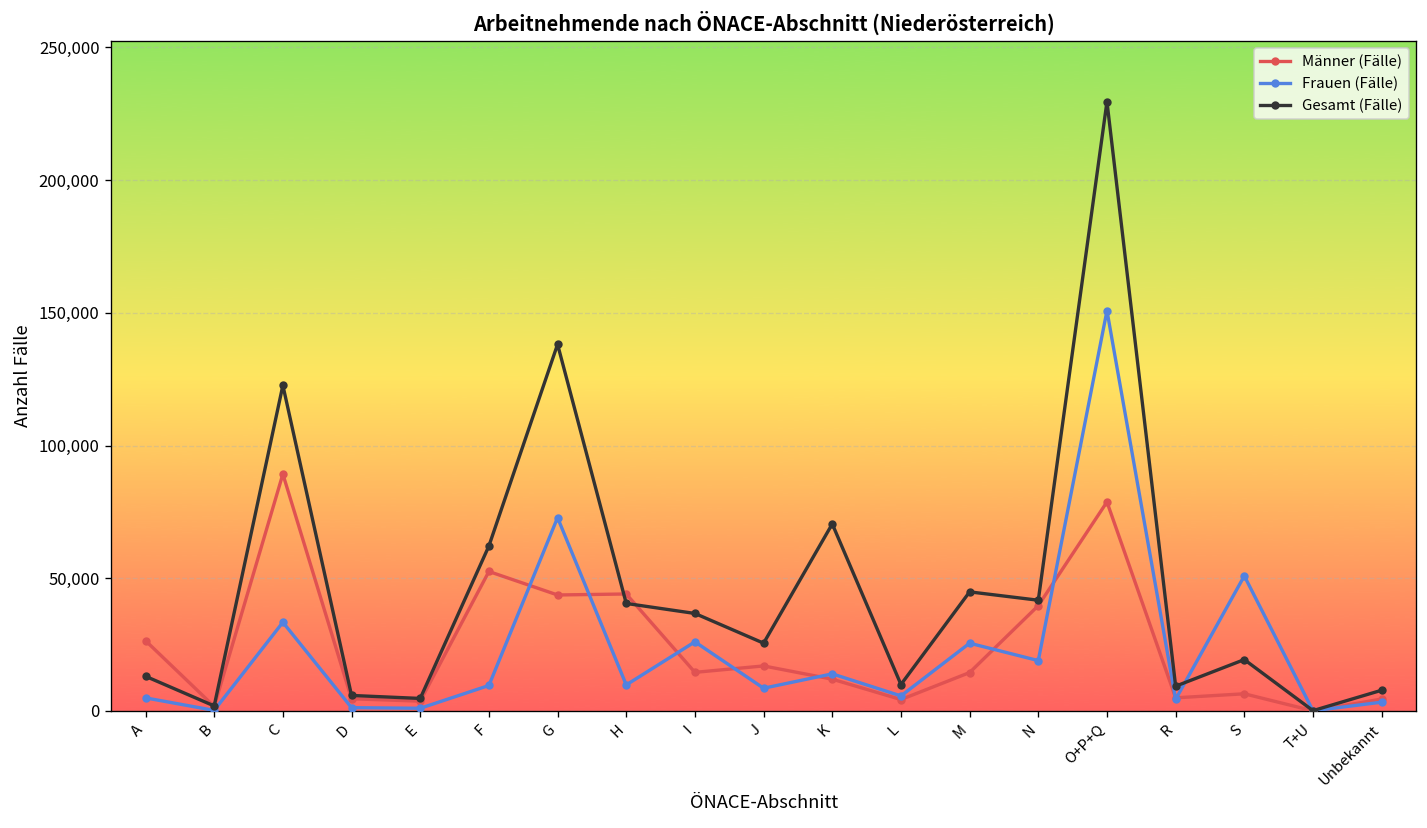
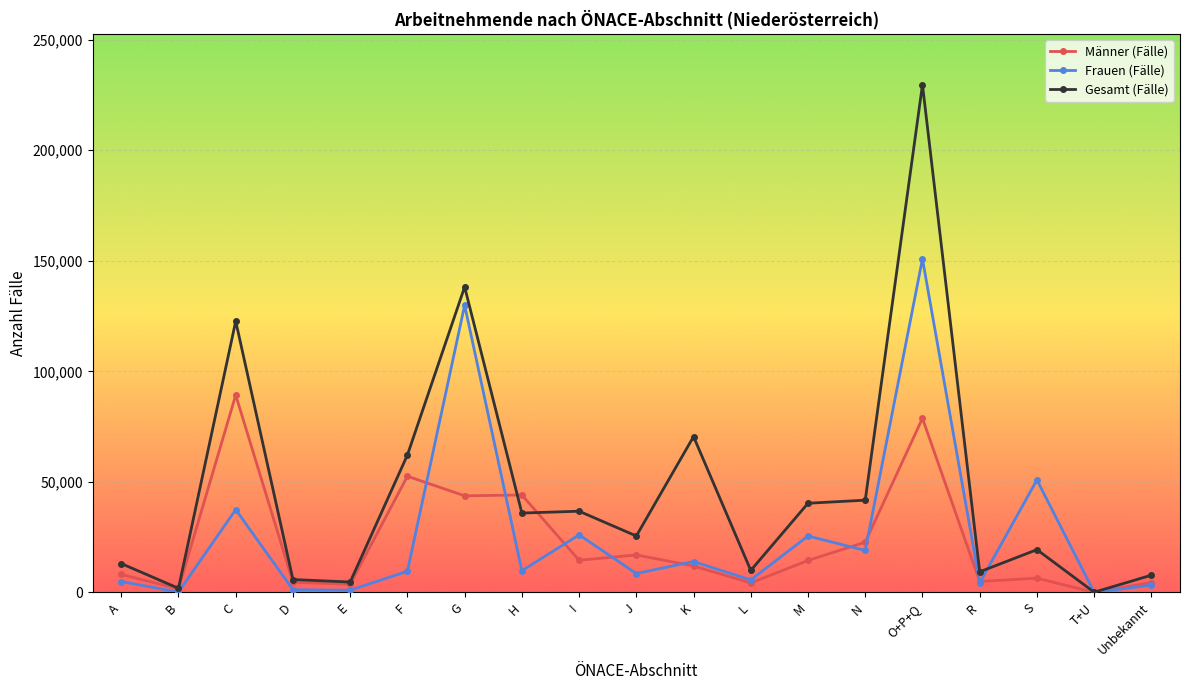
  {
    "Männer (Fälle)": {
-     "A": "26,000",
+     "A": "8,000",
      "C": "89,000",
      "D": "5,000",
      "F": "53,000",
      "G": "44,000",
      "H": "44,000",
      "I": "15,000",
      "J": "17,000",
      "K": "12,000",
      "L": "4,000",
      "M": "14,000",
-     "N": "40,000",
+     "N": "23,000",
      "O+P+Q": "79,000",
      "S": "6,000",
      "Unbekannt": "4,000"
    },
    "Frauen (Fälle)": {
      "A": "5,000",
      "B": "0",
-     "C": "33,000",
+     "C": "37,000",
      "D": "1,000",
      "E": "1,000",
      "F": "10,000",
-     "G": "73,000",
+     "G": "130,000",
      "H": "10,000",
      "I": "26,000",
      "J": "9,000",
      "K": "14,000",
      "L": "6,000",
      "M": "26,000",
      "N": "19,000",
      "O+P+Q": "151,000",
      "S": "51,000",
      "Unbekannt": "3,000"
    },
    "Gesamt (Fälle)": {
      "A": "13,000",
      "C": "123,000",
      "D": "6,000",
      "F": "62,000",
      "G": "138,000",
-     "H": "41,000",
+     "H": "36,000",
      "I": "37,000",
      "J": "26,000",
      "K": "70,000",
      "L": "10,000",
-     "M": "45,000",
+     "M": "40,000",
      "N": "42,000",
      "O+P+Q": "230,000",
      "R": "9,000",
      "S": "19,000",
      "Unbekannt": "8,000"
    }
  }
